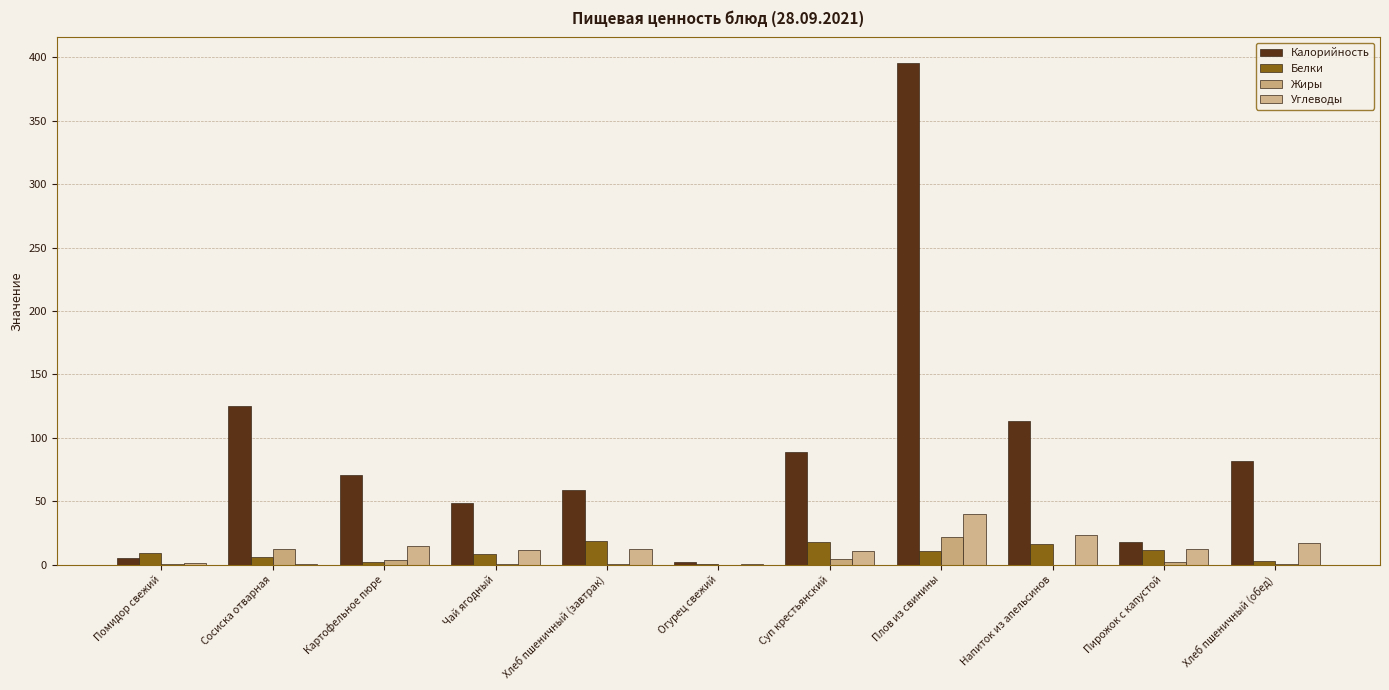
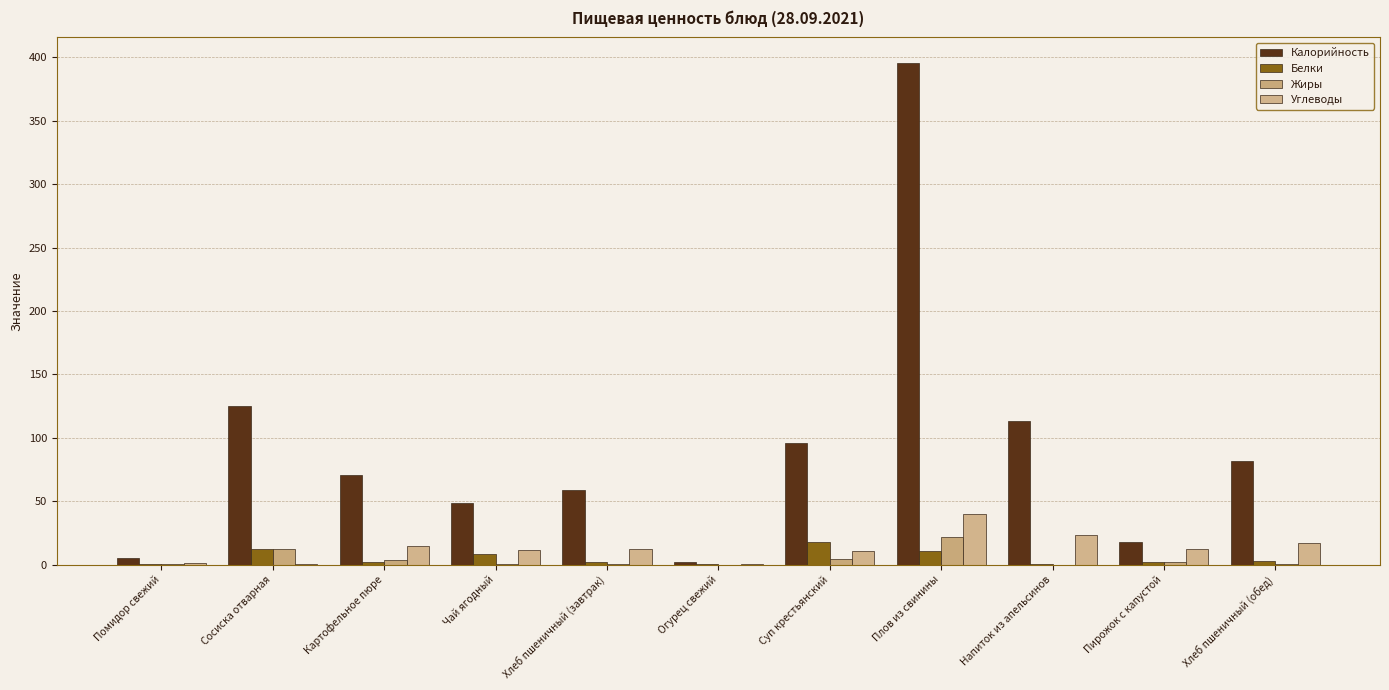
  {
    "Калорийность": {
      "Помидор свежий": 5,
      "Сосиска отварная": 125,
      "Картофельное пюре": 70,
      "Чай ягодный": 48,
      "Хлеб пшеничный (завтрак)": 59,
-     "Суп крестьянский": 89,
+     "Суп крестьянский": 96,
      "Плов из свинины": 396,
      "Напиток из апельсинов": 113,
      "Пирожок с капустой": 18,
      "Хлеб пшеничный (обед)": 82
    },
    "Белки": {
-     "Помидор свежий": 9,
-     "Сосиска отварная": 6,
+     "Помидор свежий": 0,
+     "Сосиска отварная": 13,
      "Картофельное пюре": 2,
      "Чай ягодный": 8,
-     "Хлеб пшеничный (завтрак)": 19,
+     "Хлеб пшеничный (завтрак)": 2,
      "Суп крестьянский": 18,
      "Плов из свинины": 10,
-     "Напиток из апельсинов": 16,
-     "Пирожок с капустой": 11,
+     "Напиток из апельсинов": 0,
+     "Пирожок с капустой": 2,
      "Хлеб пшеничный (обед)": 3
    }
  }
